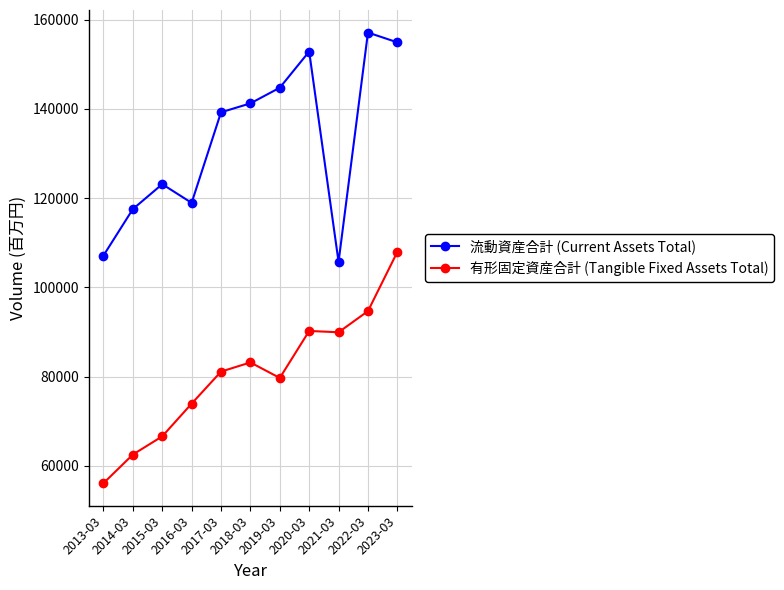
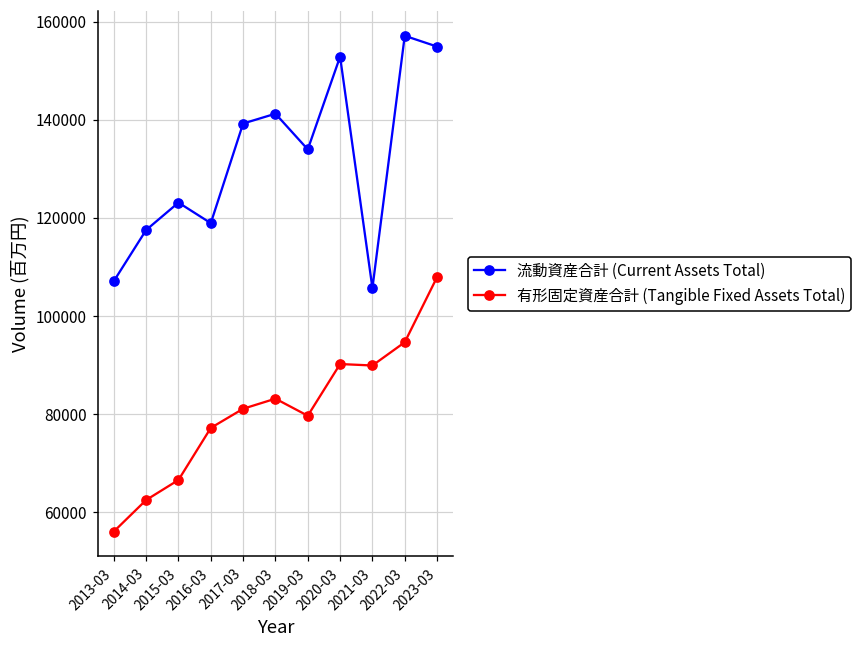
  {
    "流動資産合計 (Current Assets Total)": {
      "2013-03": 107000,
      "2014-03": 118000,
      "2015-03": 123000,
      "2016-03": 119000,
      "2017-03": 139000,
      "2018-03": 141000,
-     "2019-03": 145000,
+     "2019-03": 134000,
      "2020-03": 153000,
      "2021-03": 106000,
      "2022-03": 157000,
      "2023-03": 155000
    },
    "有形固定資産合計 (Tangible Fixed Assets Total)": {
      "2013-03": 56000,
      "2014-03": 63000,
      "2015-03": 67000,
-     "2016-03": 74000,
+     "2016-03": 77000,
      "2017-03": 81000,
      "2018-03": 83000,
      "2019-03": 80000,
      "2020-03": 90000,
      "2021-03": 90000,
      "2022-03": 95000,
      "2023-03": 108000
    }
  }
